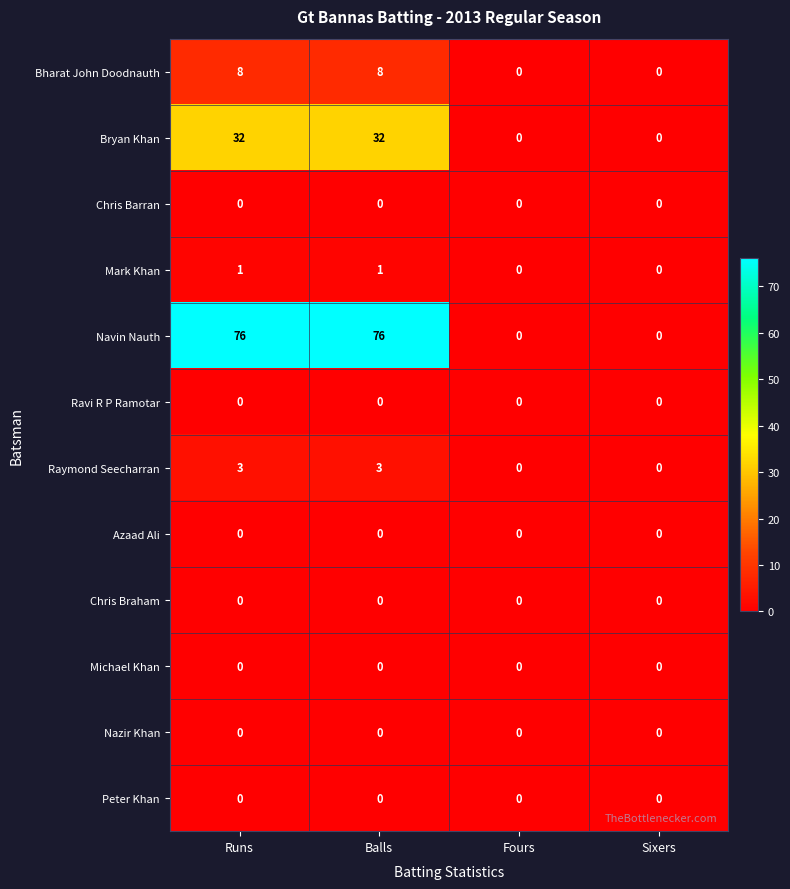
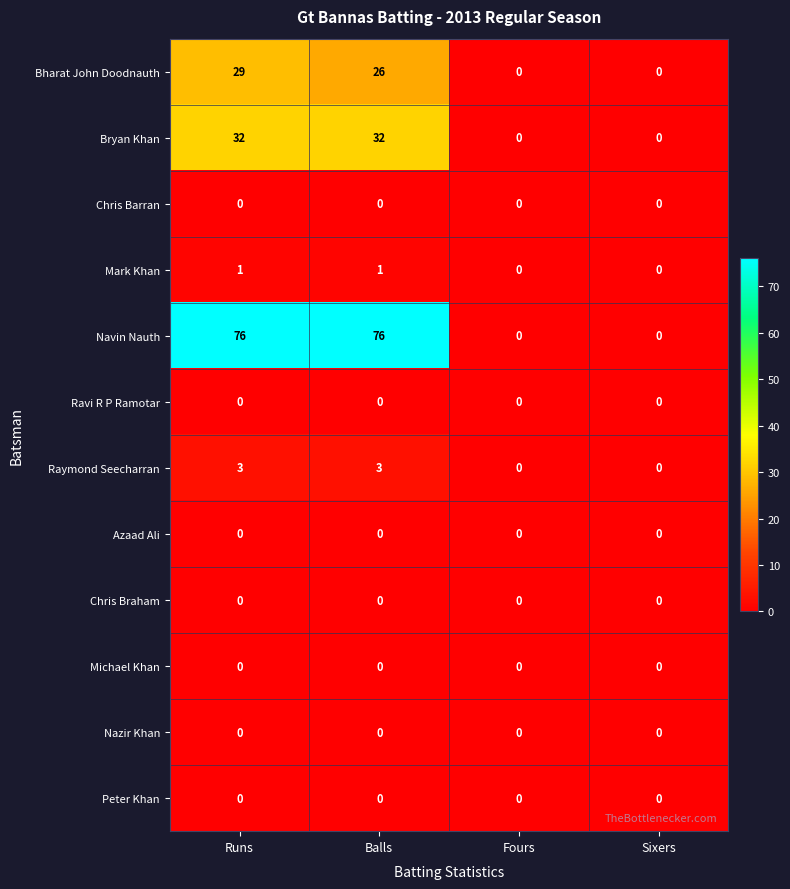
  {
    "Bharat John Doodnauth": {
-     "Runs": 8,
-     "Balls": 8,
+     "Runs": 29,
+     "Balls": 26,
      "Fours": 0,
      "Sixers": 0
    },
    "Bryan Khan": {
      "Runs": 32,
      "Balls": 32,
      "Fours": 0,
      "Sixers": 0
    },
    "Chris Barran": {
      "Runs": 0,
      "Balls": 0,
      "Fours": 0,
      "Sixers": 0
    },
    "Mark Khan": {
      "Runs": 1,
      "Balls": 1,
      "Fours": 0,
      "Sixers": 0
    },
    "Navin Nauth": {
      "Runs": 76,
      "Balls": 76,
      "Fours": 0,
      "Sixers": 0
    },
    "Ravi R P Ramotar": {
      "Runs": 0,
      "Balls": 0,
      "Fours": 0,
      "Sixers": 0
    },
    "Raymond Seecharran": {
      "Runs": 3,
      "Balls": 3,
      "Fours": 0,
      "Sixers": 0
    },
    "Azaad Ali": {
      "Runs": 0,
      "Balls": 0,
      "Fours": 0,
      "Sixers": 0
    },
    "Chris Braham": {
      "Runs": 0,
      "Balls": 0,
      "Fours": 0,
      "Sixers": 0
    },
    "Michael Khan": {
      "Runs": 0,
      "Balls": 0,
      "Fours": 0,
      "Sixers": 0
    },
    "Nazir Khan": {
      "Runs": 0,
      "Balls": 0,
      "Fours": 0,
      "Sixers": 0
    },
    "Peter Khan": {
      "Runs": 0,
      "Balls": 0,
      "Fours": 0
    }
  }
